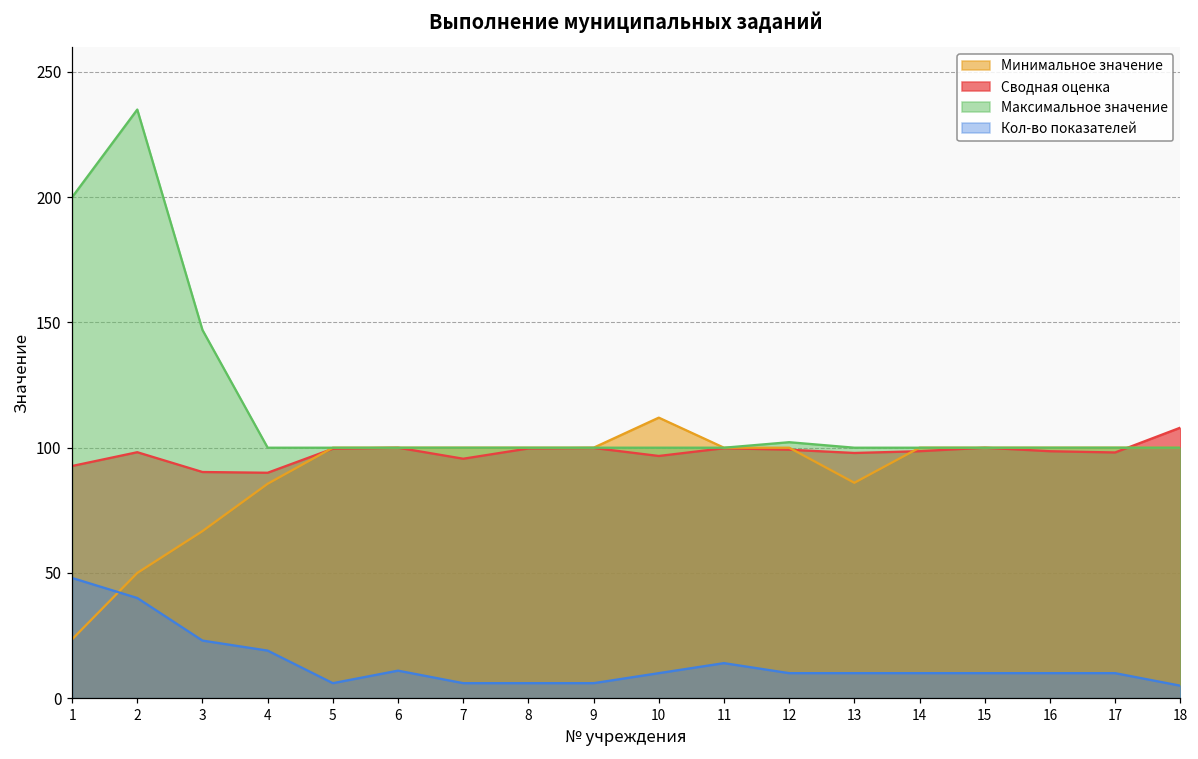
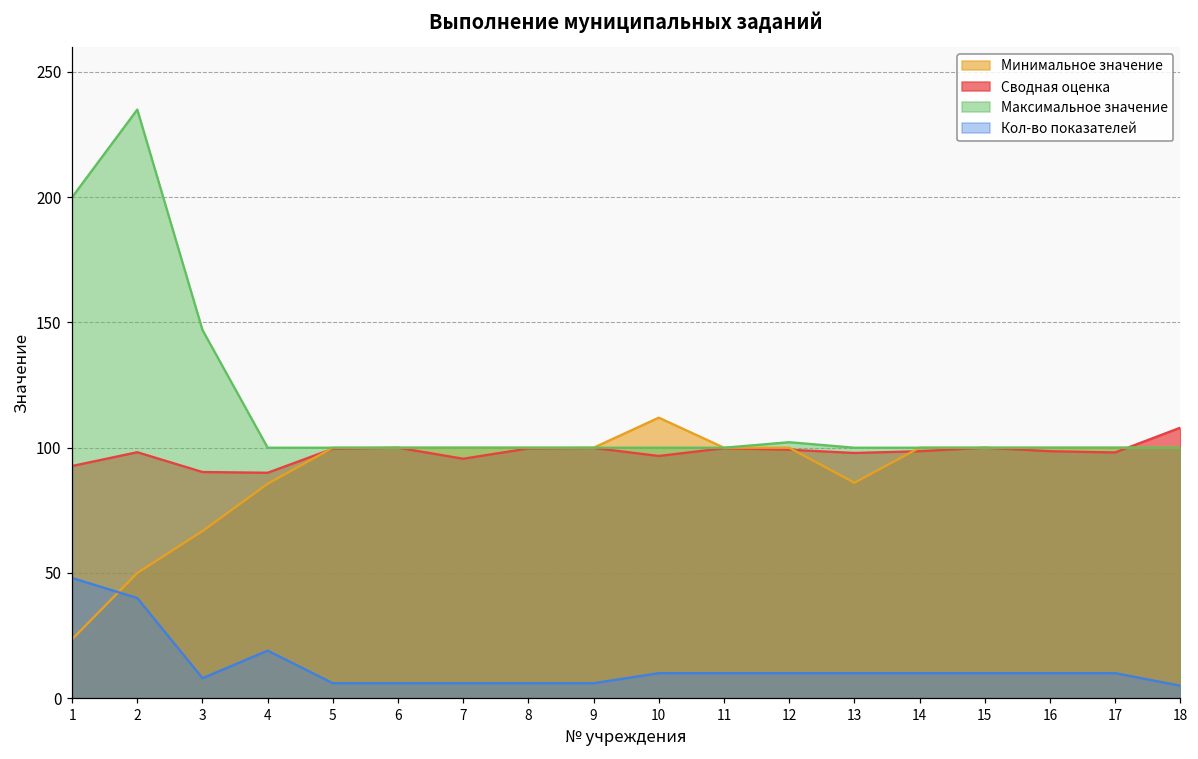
  {
    "Минимальное значение": {
      "1": 24,
      "2": 50,
      "3": 67,
      "4": 86,
      "10": 112,
      "13": 86
    },
    "Сводная оценка": {
      "1": 93,
      "2": 98,
      "3": 90,
      "4": 90,
      "7": 96,
      "10": 97,
      "13": 98,
      "14": 99,
      "16": 99,
      "17": 98,
      "18": 108
    },
    "Максимальное значение": {
      "1": 200,
      "2": 235,
      "3": 147,
      "4": 100,
      "10": 100,
      "12": 102,
      "13": 100
    },
    "Кол-во показателей": {
      "1": 48,
      "2": 40,
-     "3": 23,
+     "3": 8,
      "4": 19,
      "5": 6,
-     "6": 11,
+     "6": 6,
      "7": 6,
      "8": 6,
      "9": 6,
      "10": 10,
-     "11": 14,
+     "11": 10,
      "12": 10,
      "13": 10,
      "14": 10,
      "15": 10,
      "16": 10,
      "17": 10,
      "18": 5
    }
  }
